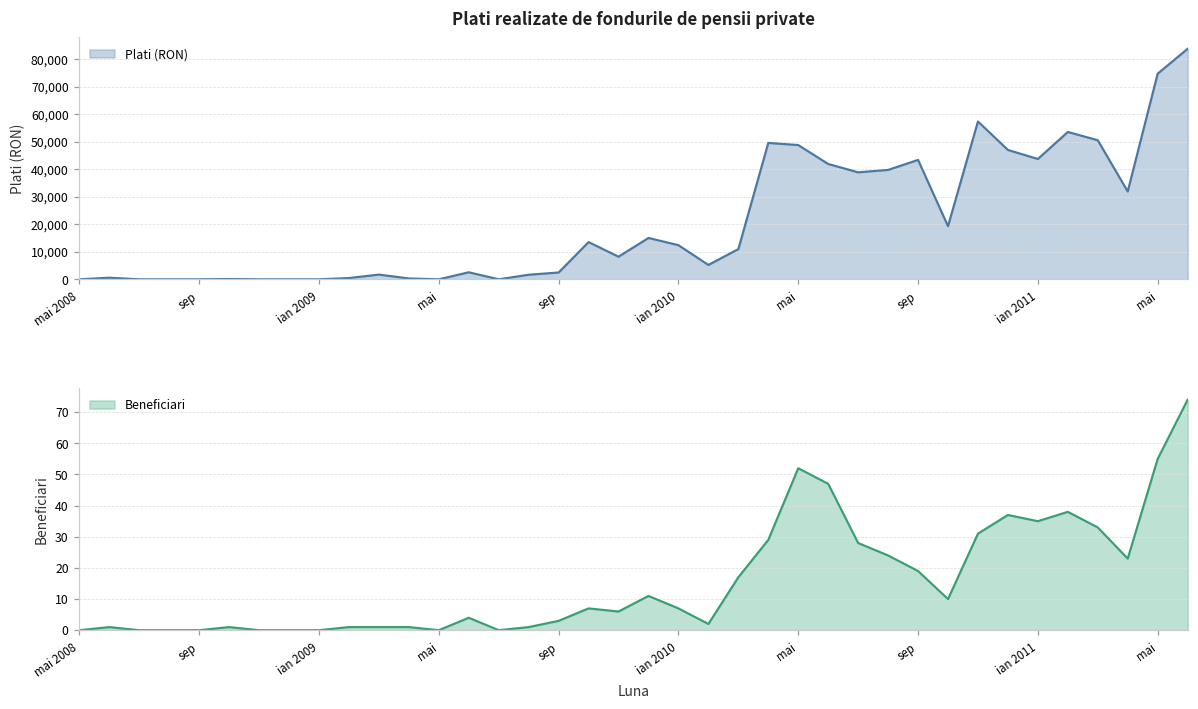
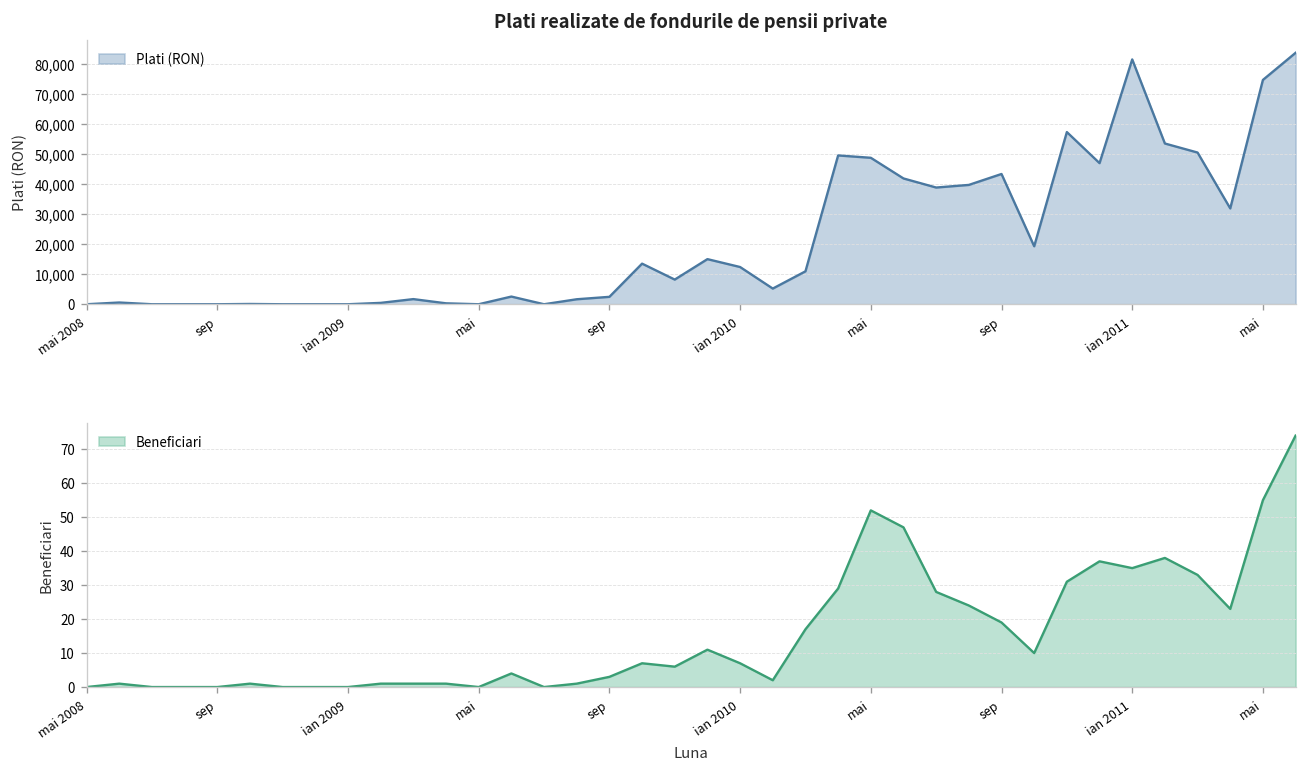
  {
    "Plati realizate de fondurile de pensii private": {
      "mai 2008": "0",
      "ian 2009": "0",
      "ian 2010": "12,000",
-     "ian 2011": "44,000"
+     "ian 2011": "82,000"
    }
  }
